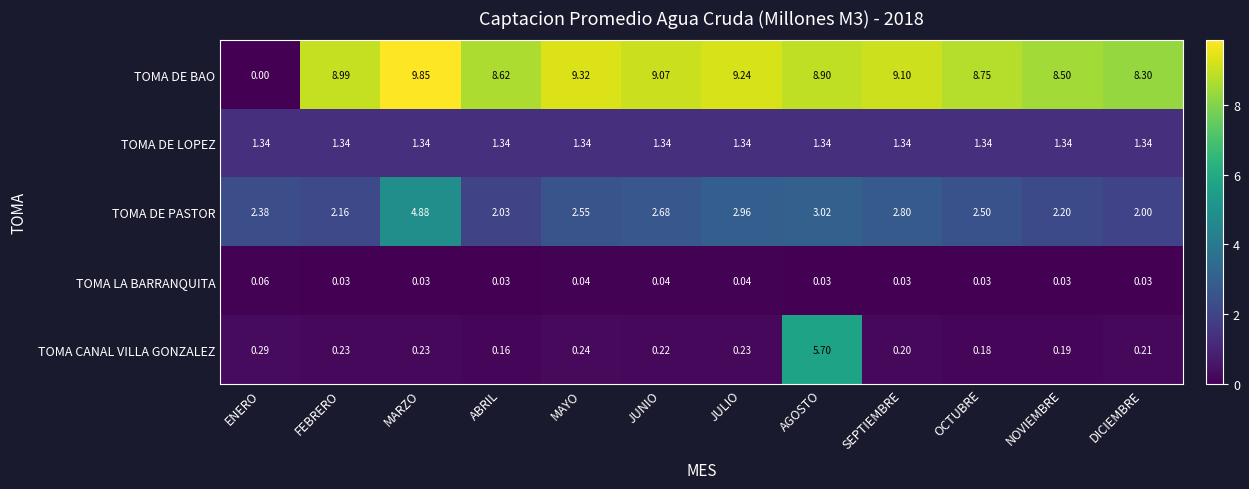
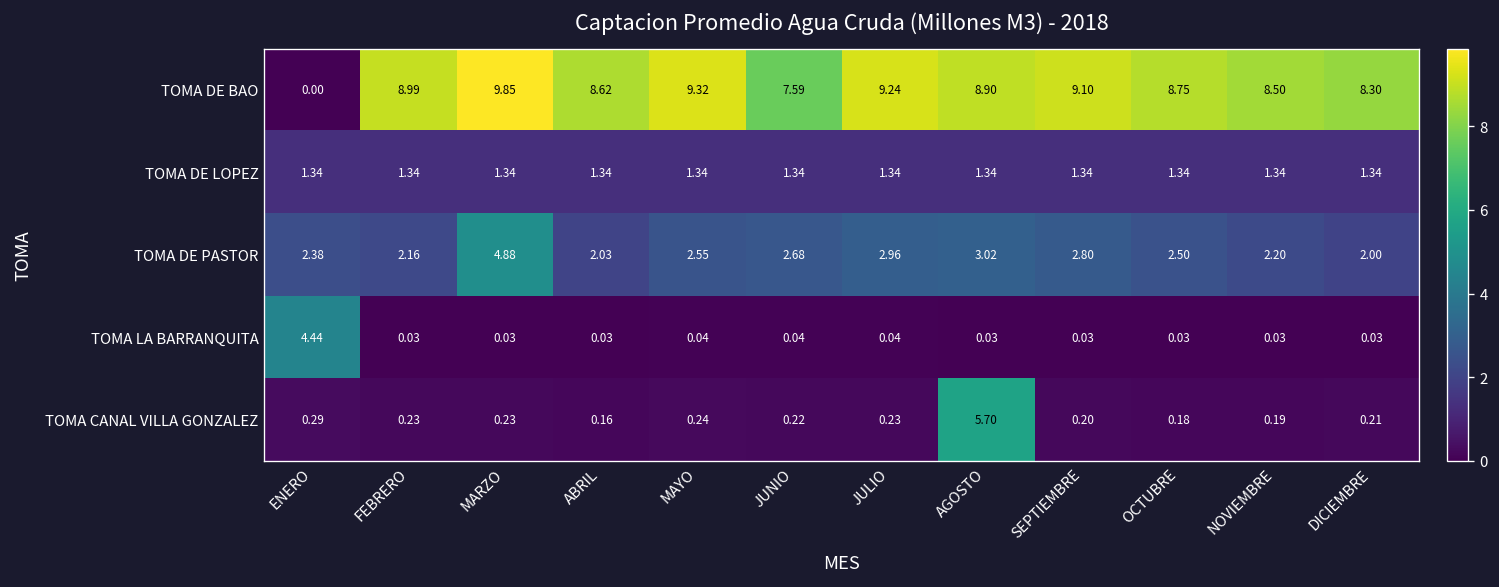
  {
    "TOMA DE BAO": {
      "ENERO": 0.00,
      "FEBRERO": 8.99,
      "MARZO": 9.85,
      "ABRIL": 8.62,
      "MAYO": 9.32,
-     "JUNIO": 9.07,
+     "JUNIO": 7.59,
      "JULIO": 9.24,
      "AGOSTO": 8.90,
      "SEPTIEMBRE": 9.10,
      "OCTUBRE": 8.75,
      "NOVIEMBRE": 8.50,
      "DICIEMBRE": 8.30
    },
    "TOMA DE LOPEZ": {
      "ENERO": 1.34,
      "FEBRERO": 1.34,
      "MARZO": 1.34,
      "ABRIL": 1.34,
      "MAYO": 1.34,
      "JUNIO": 1.34,
      "JULIO": 1.34,
      "AGOSTO": 1.34,
      "SEPTIEMBRE": 1.34,
      "OCTUBRE": 1.34,
      "NOVIEMBRE": 1.34,
      "DICIEMBRE": 1.34
    },
    "TOMA DE PASTOR": {
      "ENERO": 2.38,
      "FEBRERO": 2.16,
      "MARZO": 4.88,
      "ABRIL": 2.03,
      "MAYO": 2.55,
      "JUNIO": 2.68,
      "JULIO": 2.96,
      "AGOSTO": 3.02,
      "SEPTIEMBRE": 2.80,
      "OCTUBRE": 2.50,
      "NOVIEMBRE": 2.20,
      "DICIEMBRE": 2.00
    },
    "TOMA LA BARRANQUITA": {
-     "ENERO": 0.06,
+     "ENERO": 4.44,
      "FEBRERO": 0.03,
      "MARZO": 0.03,
      "ABRIL": 0.03,
      "MAYO": 0.04,
      "JUNIO": 0.04,
      "JULIO": 0.04,
      "AGOSTO": 0.03,
      "SEPTIEMBRE": 0.03,
      "OCTUBRE": 0.03,
      "NOVIEMBRE": 0.03,
      "DICIEMBRE": 0.03
    },
    "TOMA CANAL VILLA GONZALEZ": {
      "ENERO": 0.29,
      "FEBRERO": 0.23,
      "MARZO": 0.23,
      "ABRIL": 0.16,
      "MAYO": 0.24,
      "JUNIO": 0.22,
      "JULIO": 0.23,
      "AGOSTO": 5.70,
      "SEPTIEMBRE": 0.20,
      "OCTUBRE": 0.18,
      "NOVIEMBRE": 0.19,
      "DICIEMBRE": 0.21
    }
  }
